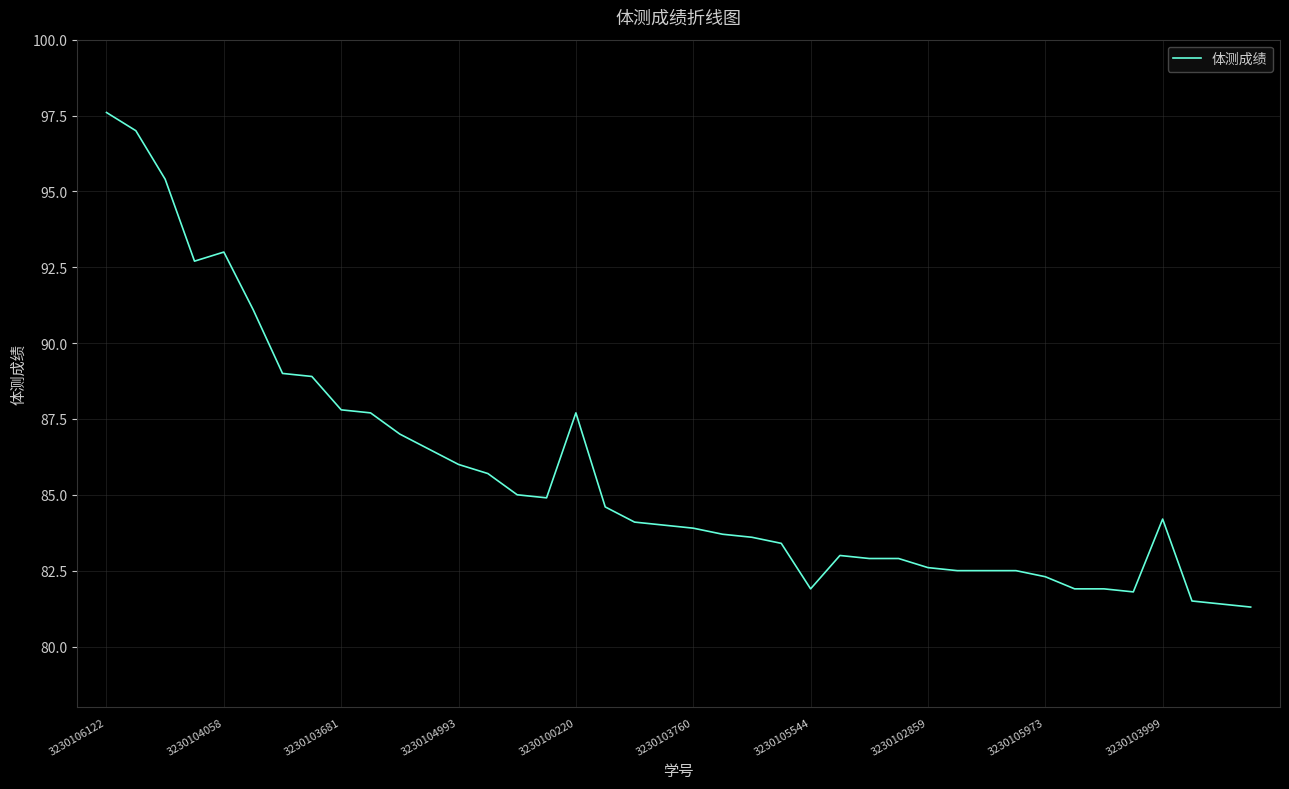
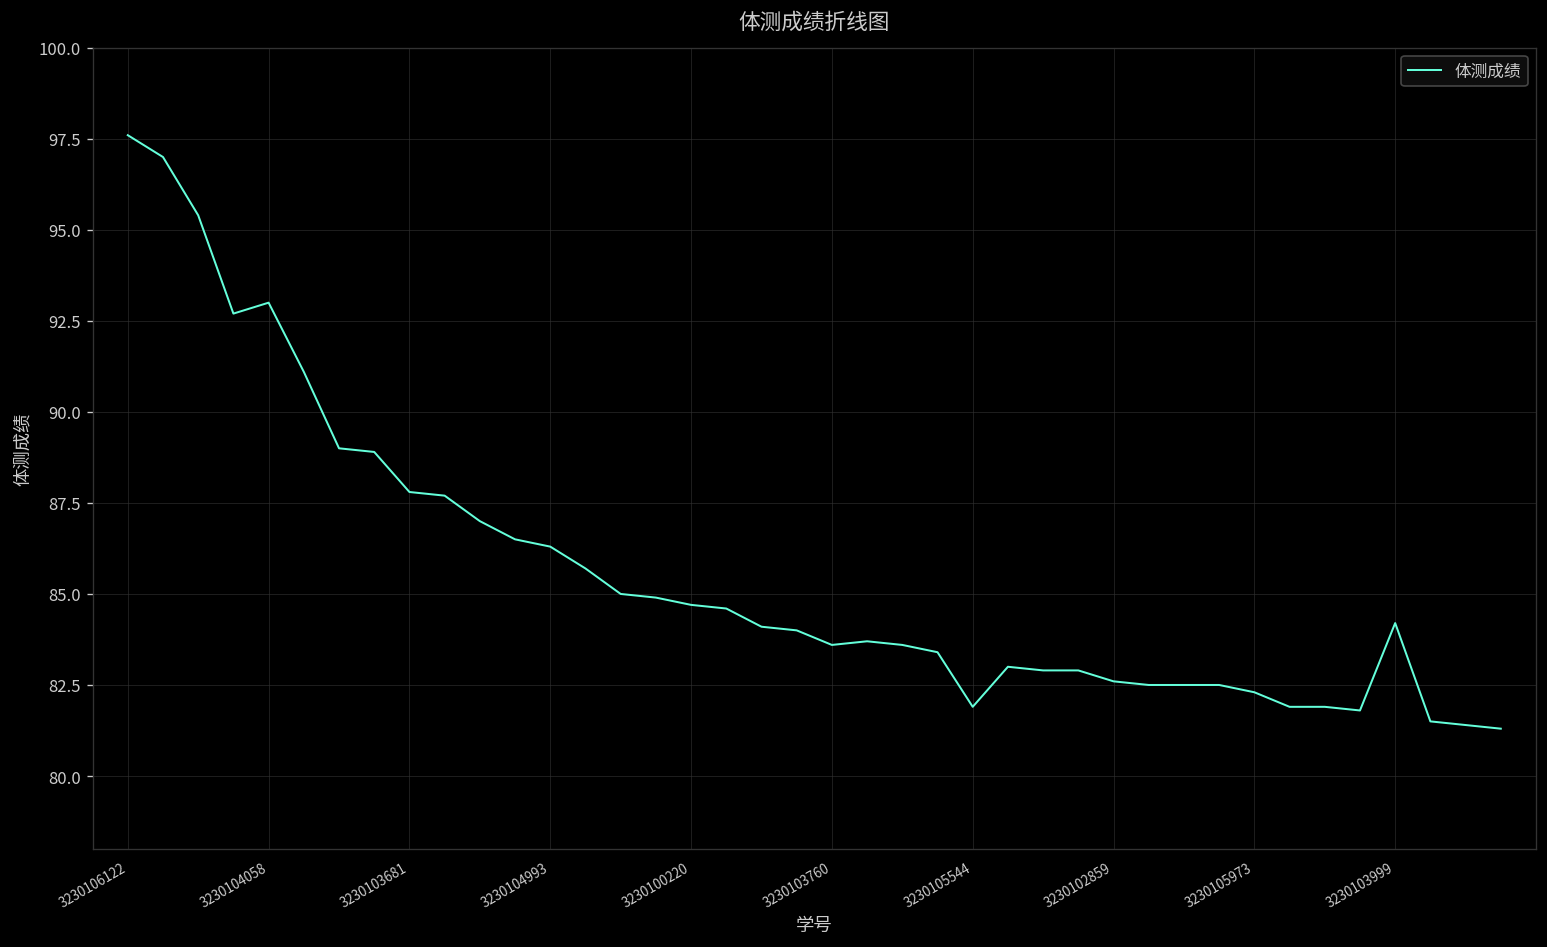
  {
    "3230106122": 97.6,
    "3230104058": 93.0,
    "3230103681": 87.8,
-   "3230104993": 86.0,
-   "3230100220": 87.7,
-   "3230103760": 83.9,
+   "3230104993": 86.3,
+   "3230100220": 84.7,
+   "3230103760": 83.6,
    "3230105544": 81.9,
    "3230102859": 82.6,
    "3230105973": 82.3,
    "3230103999": 84.2
  }
